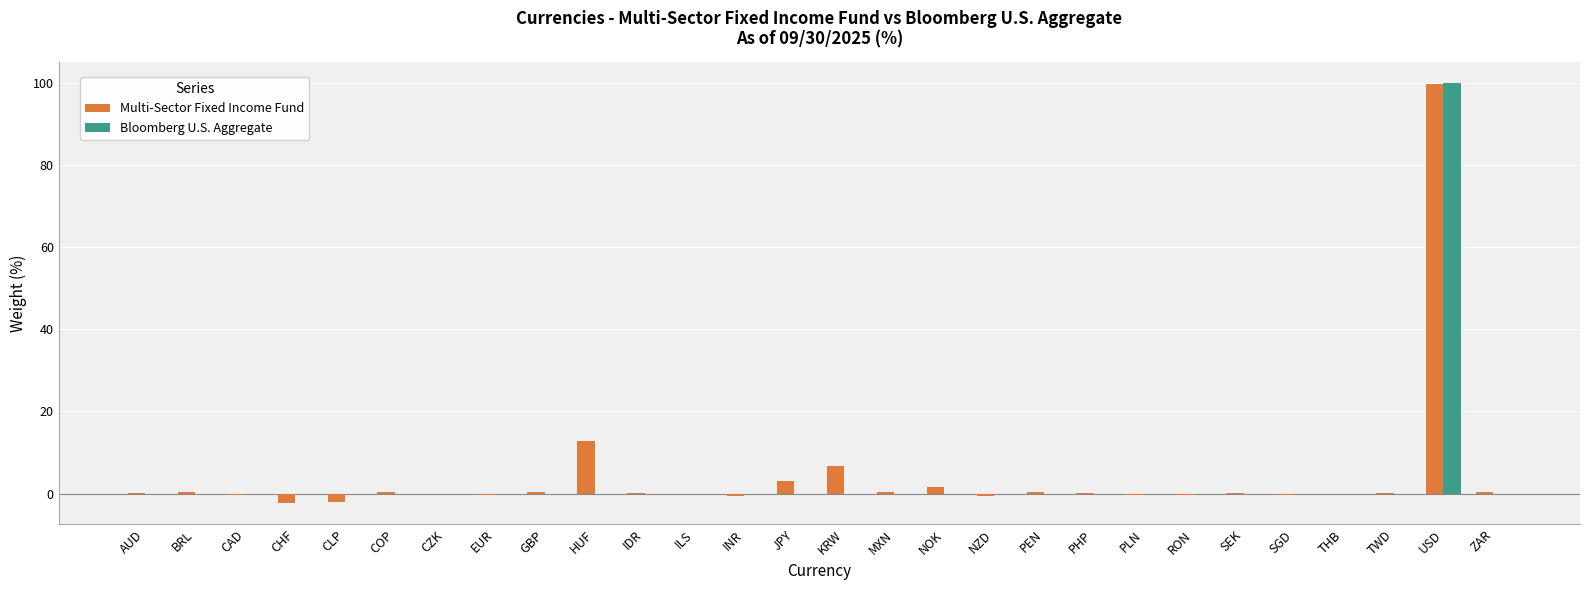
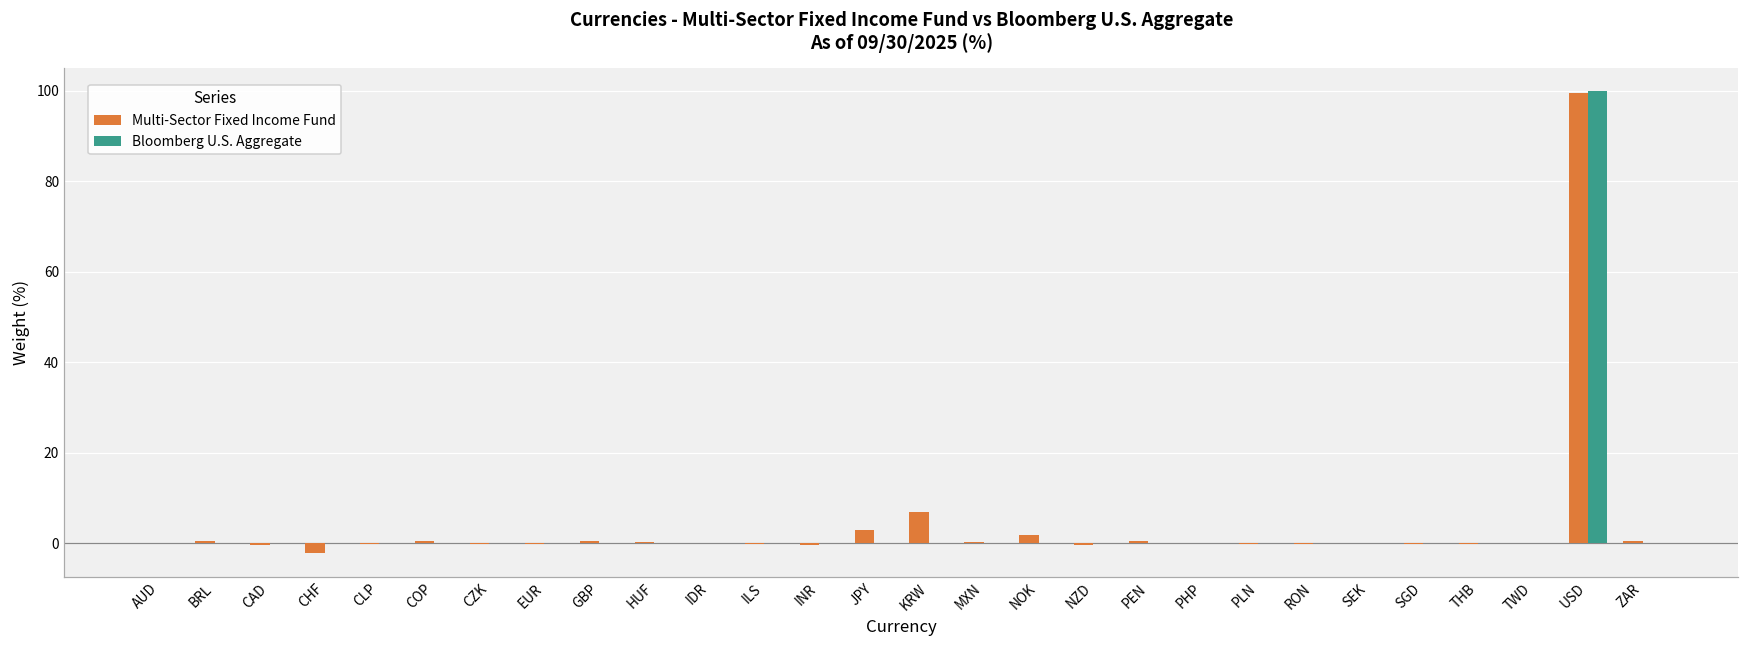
  {
    "Multi-Sector Fixed Income Fund": {
      "CHF": -2,
-     "CLP": -2,
-     "HUF": 13,
+     "CLP": 0,
+     "HUF": 0,
      "JPY": 3,
      "KRW": 7,
      "NOK": 2,
      "USD": 100
    },
    "Bloomberg U.S. Aggregate": {
      "AUD": 0,
      "BRL": 0,
      "CAD": 0,
      "CHF": 0,
      "CLP": 0,
      "COP": 0,
      "CZK": 0,
      "EUR": 0,
      "GBP": 0,
      "HUF": 0,
      "IDR": 0,
      "ILS": 0,
      "INR": 0,
      "JPY": 0,
      "KRW": 0,
      "MXN": 0,
      "NOK": 0,
      "NZD": 0,
      "PEN": 0,
      "PHP": 0,
      "PLN": 0,
      "RON": 0,
      "SEK": 0,
      "SGD": 0,
      "THB": 0,
      "TWD": 0,
      "USD": 100,
      "ZAR": 0
    }
  }
